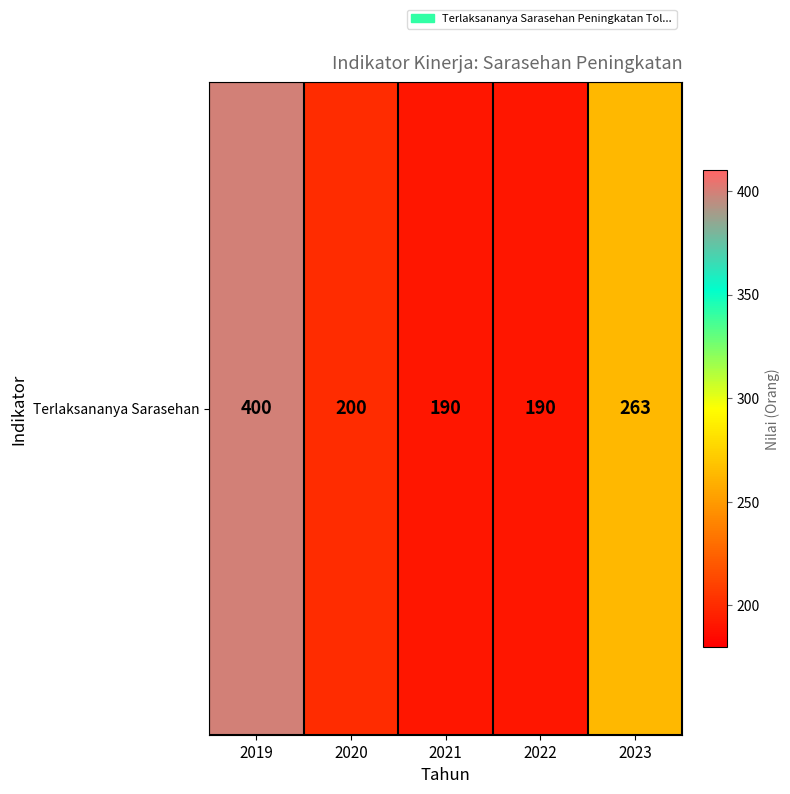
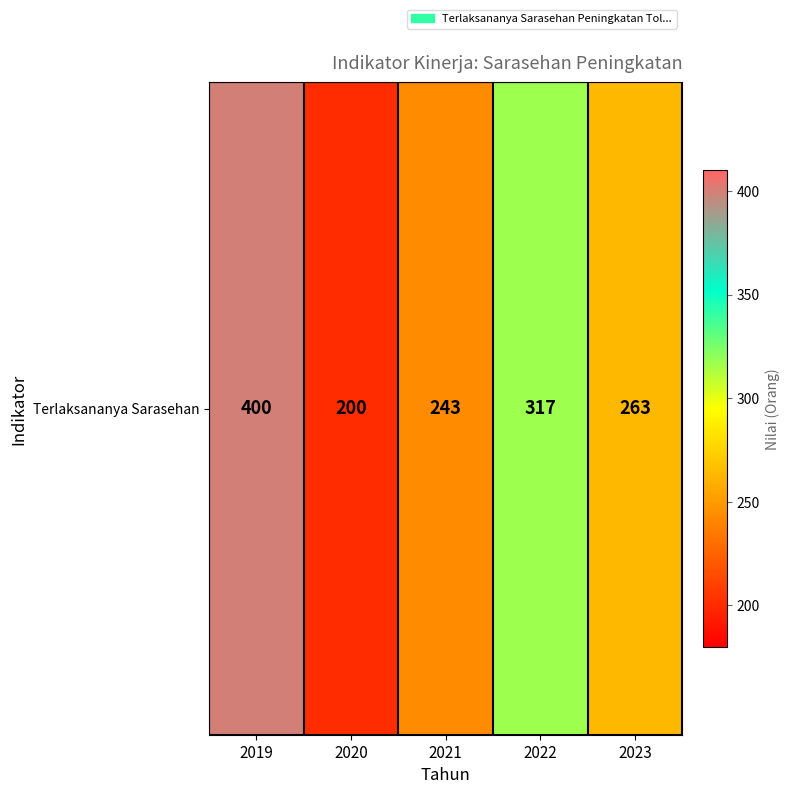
  {
    "Terlaksananya Sarasehan": {
      "2019": 400,
      "2020": 200,
-     "2021": 190,
-     "2022": 190,
+     "2021": 243,
+     "2022": 317,
      "2023": 263
    }
  }
